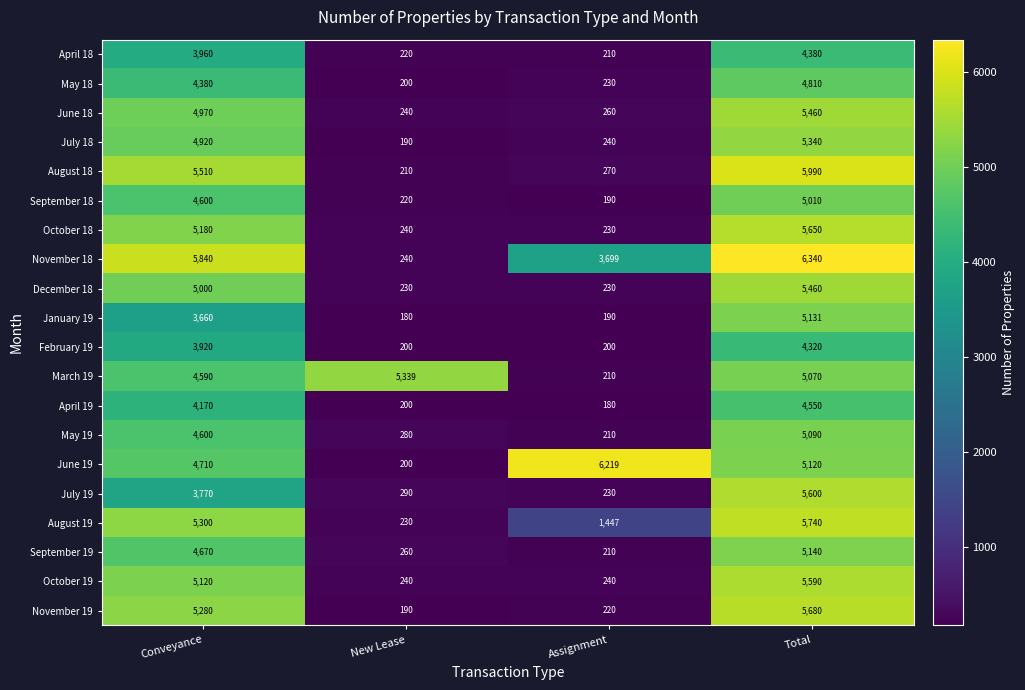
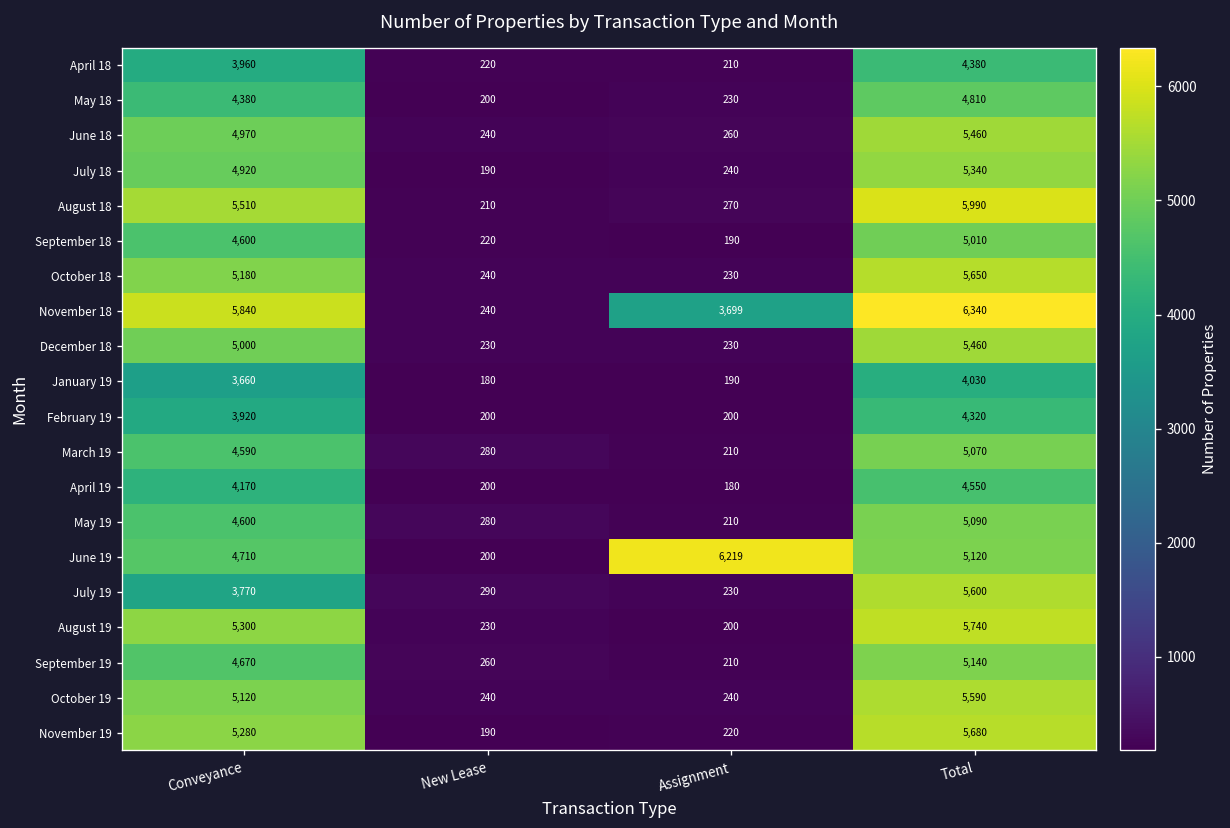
  {
    "April 18": {
      "Conveyance": "3,960",
      "New Lease": "220",
      "Assignment": "210",
      "Total": "4,380"
    },
    "May 18": {
      "Conveyance": "4,380",
      "New Lease": "200",
      "Assignment": "230",
      "Total": "4,810"
    },
    "June 18": {
      "Conveyance": "4,970",
      "New Lease": "240",
      "Assignment": "260",
      "Total": "5,460"
    },
    "July 18": {
      "Conveyance": "4,920",
      "New Lease": "190",
      "Assignment": "240",
      "Total": "5,340"
    },
    "August 18": {
      "Conveyance": "5,510",
      "New Lease": "210",
      "Assignment": "270",
      "Total": "5,990"
    },
    "September 18": {
      "Conveyance": "4,600",
      "New Lease": "220",
      "Assignment": "190",
      "Total": "5,010"
    },
    "October 18": {
      "Conveyance": "5,180",
      "New Lease": "240",
      "Assignment": "230",
      "Total": "5,650"
    },
    "November 18": {
      "Conveyance": "5,840",
      "New Lease": "240",
      "Assignment": "3,699",
      "Total": "6,340"
    },
    "December 18": {
      "Conveyance": "5,000",
      "New Lease": "230",
      "Assignment": "230",
      "Total": "5,460"
    },
    "January 19": {
      "Conveyance": "3,660",
      "New Lease": "180",
      "Assignment": "190",
-     "Total": "5,131"
+     "Total": "4,030"
    },
    "February 19": {
      "Conveyance": "3,920",
      "New Lease": "200",
      "Assignment": "200",
      "Total": "4,320"
    },
    "March 19": {
      "Conveyance": "4,590",
-     "New Lease": "5,339",
+     "New Lease": "280",
      "Assignment": "210",
      "Total": "5,070"
    },
    "April 19": {
      "Conveyance": "4,170",
      "New Lease": "200",
      "Assignment": "180",
      "Total": "4,550"
    },
    "May 19": {
      "Conveyance": "4,600",
      "New Lease": "280",
      "Assignment": "210",
      "Total": "5,090"
    },
    "June 19": {
      "Conveyance": "4,710",
      "New Lease": "200",
      "Assignment": "6,219",
      "Total": "5,120"
    },
    "July 19": {
      "Conveyance": "3,770",
      "New Lease": "290",
      "Assignment": "230",
      "Total": "5,600"
    },
    "August 19": {
      "Conveyance": "5,300",
      "New Lease": "230",
-     "Assignment": "1,447",
+     "Assignment": "200",
      "Total": "5,740"
    },
    "September 19": {
      "Conveyance": "4,670",
      "New Lease": "260",
      "Assignment": "210",
      "Total": "5,140"
    },
    "October 19": {
      "Conveyance": "5,120",
      "New Lease": "240",
      "Assignment": "240",
      "Total": "5,590"
    },
    "November 19": {
      "Conveyance": "5,280",
      "New Lease": "190",
      "Assignment": "220",
      "Total": "5,680"
    }
  }
